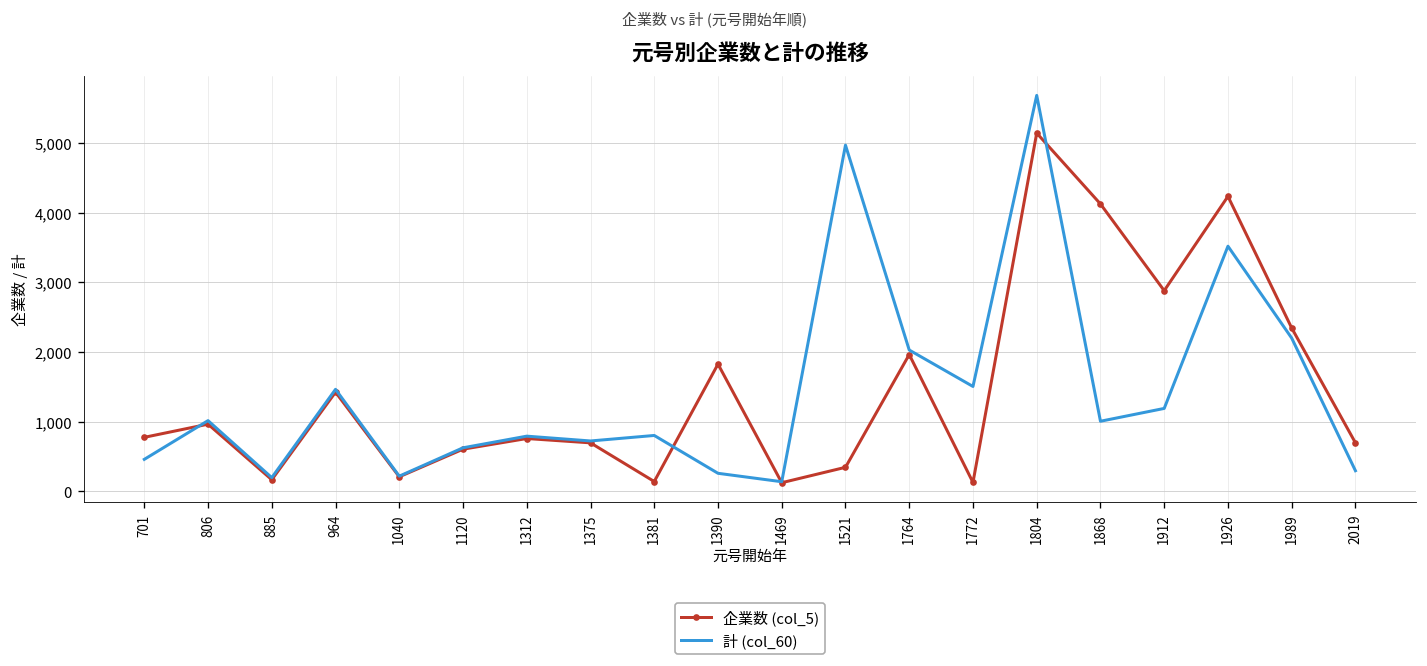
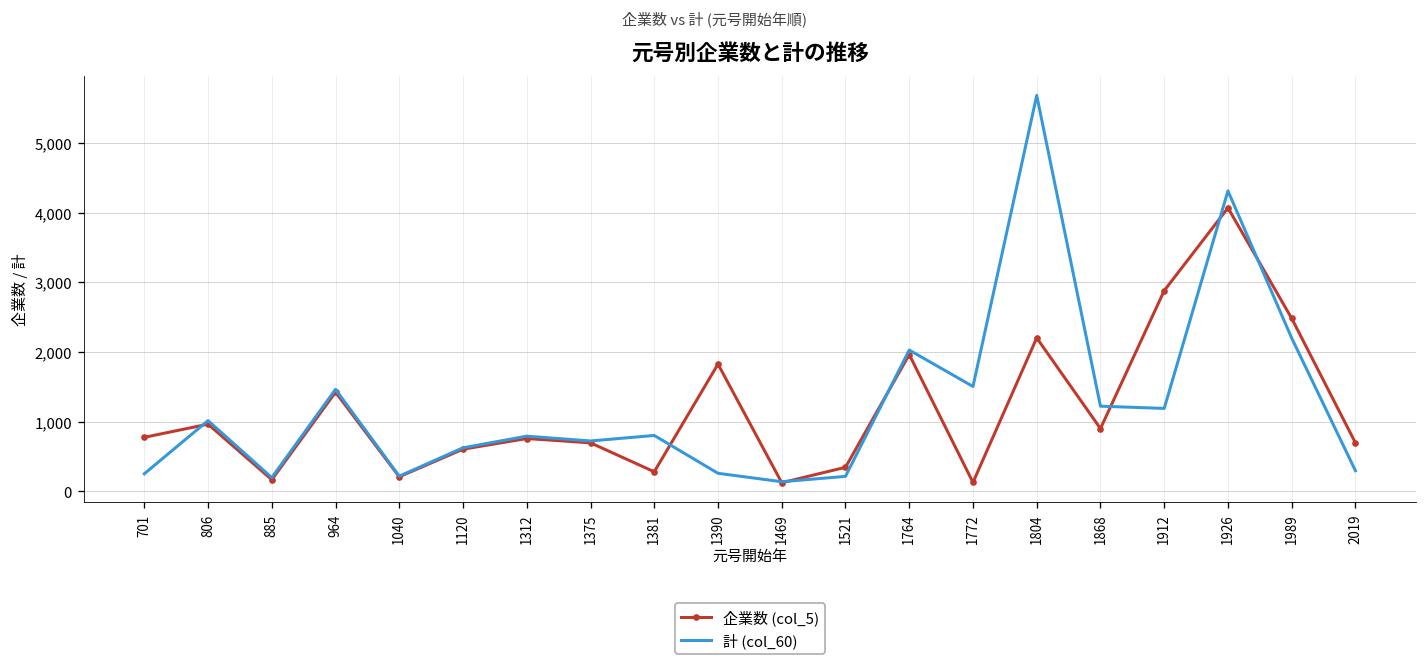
  {
    "企業数 (col_5)": {
      "701": "800",
      "806": "1,000",
-     "1381": "100",
+     "1381": "300",
      "1390": "1,800",
      "1521": "300",
      "1764": "2,000",
      "1772": "100",
-     "1804": "5,100",
-     "1868": "4,100",
+     "1804": "2,200",
+     "1868": "900",
      "1912": "2,900",
-     "1926": "4,200",
-     "1989": "2,300",
+     "1926": "4,100",
+     "1989": "2,500",
      "2019": "700"
    },
    "計 (col_60)": {
-     "701": "500",
+     "701": "300",
      "806": "1,000",
      "1381": "800",
      "1390": "300",
-     "1521": "5,000",
+     "1521": "200",
      "1764": "2,000",
      "1772": "1,500",
      "1804": "5,700",
-     "1868": "1,000",
+     "1868": "1,200",
      "1912": "1,200",
-     "1926": "3,500",
+     "1926": "4,300",
      "1989": "2,200",
      "2019": "300"
    }
  }
